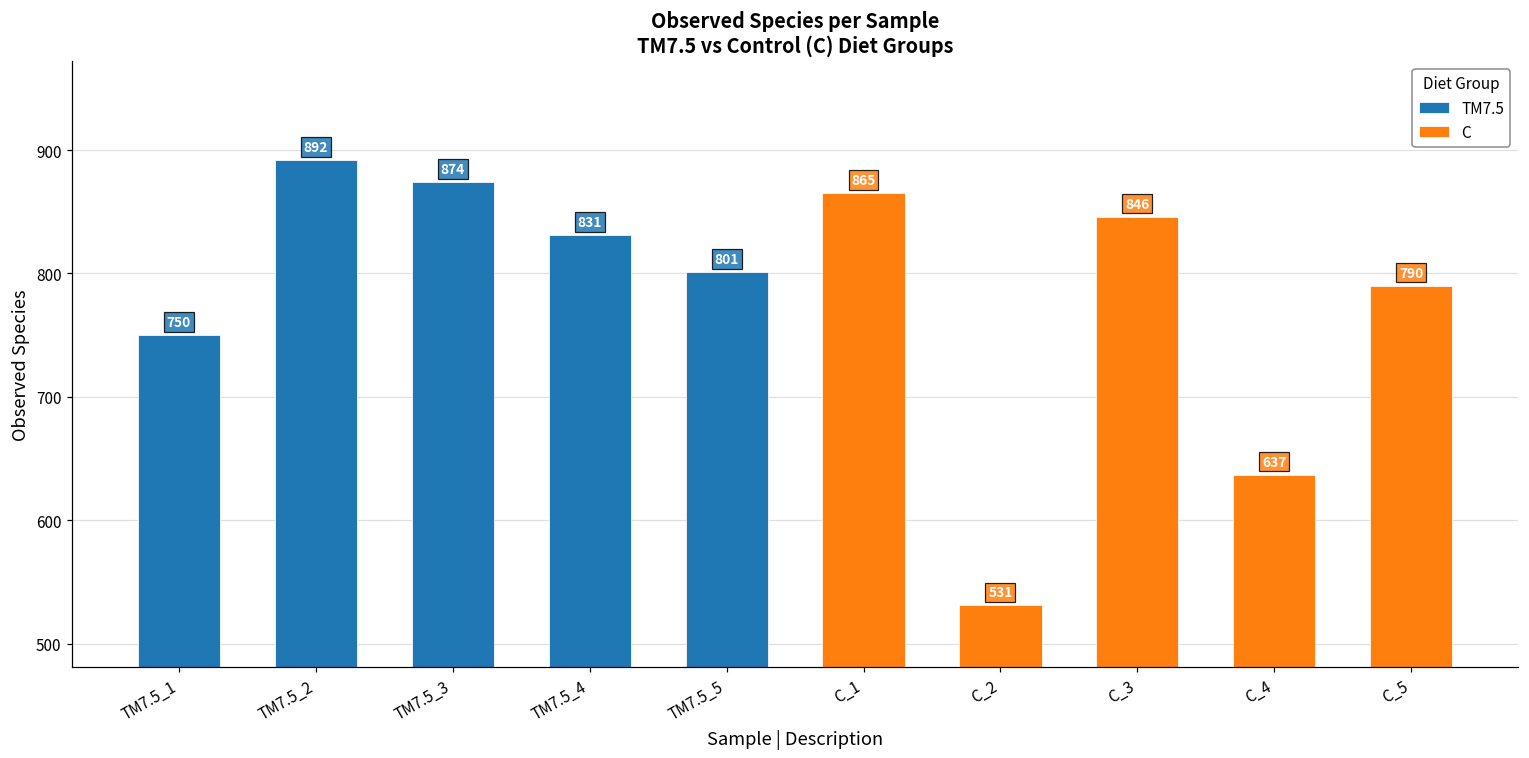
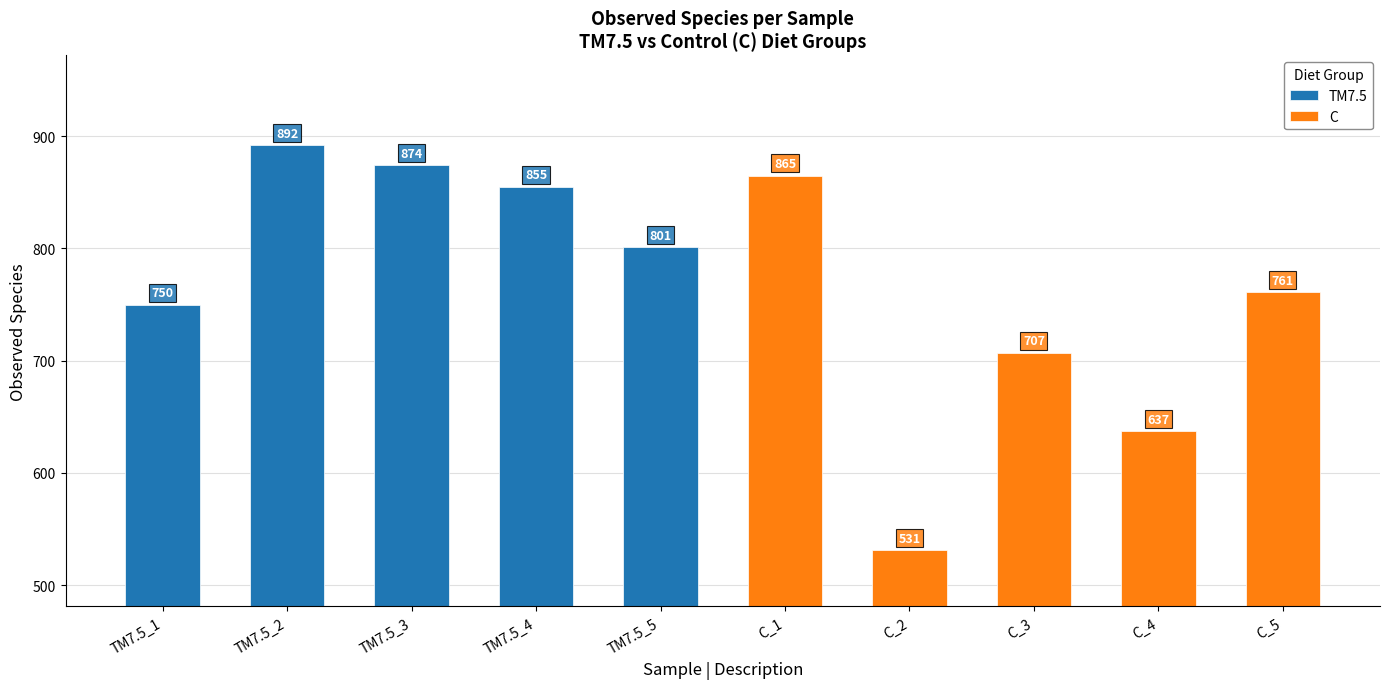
  {
    "TM7.5": {
-     "TM7.5_4": 831
+     "TM7.5_4": 855
    },
    "C": {
-     "C_3": 846,
-     "C_5": 790
+     "C_3": 707,
+     "C_5": 761
    }
  }
